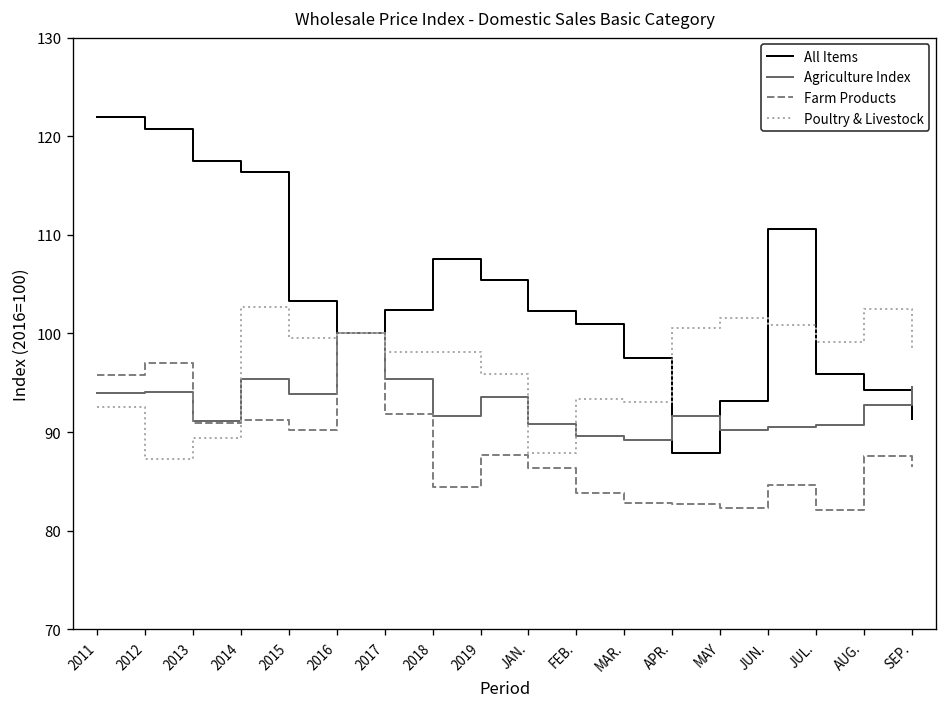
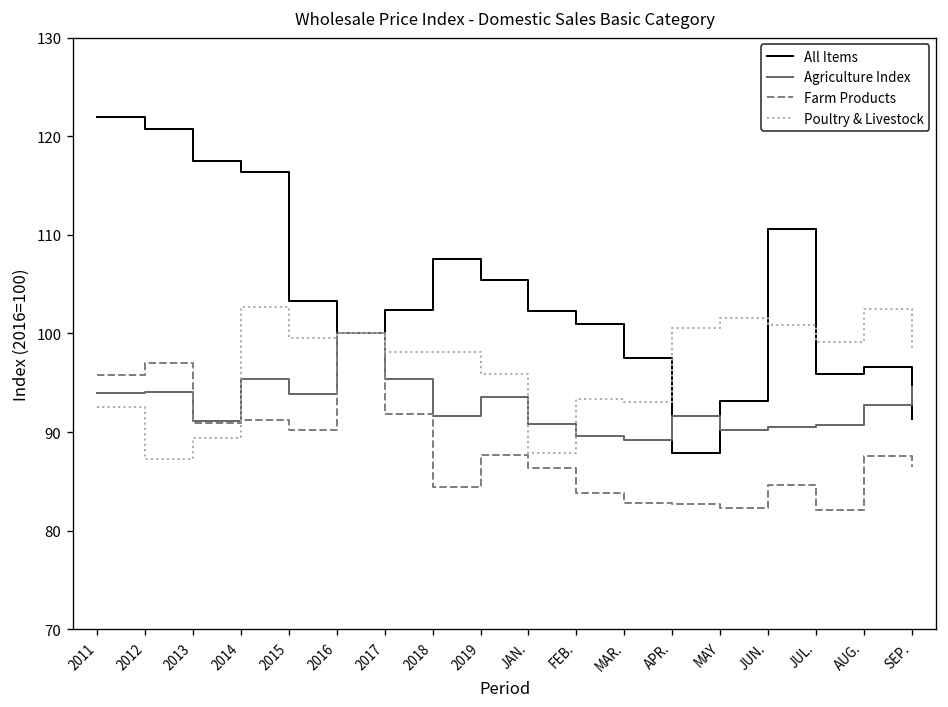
  {
    "All Items": {
      "2011": 122,
      "2012": 121,
      "2013": 118,
      "2014": 116,
      "2015": 103,
      "2017": 102,
      "2018": 108,
      "2019": 105,
      "JAN.": 102,
      "FEB.": 101,
      "MAR.": 97,
      "APR.": 88,
      "MAY": 93,
      "JUN.": 111,
      "JUL.": 96,
-     "AUG.": 94,
+     "AUG.": 97,
      "SEP.": 91
    },
    "Poultry & Livestock": {
      "2011": 93,
      "2012": 87,
      "2013": 89,
      "2014": 103,
      "2015": 100,
      "2017": 98,
      "2018": 98,
      "2019": 96,
      "JAN.": 88,
      "FEB.": 93,
      "MAR.": 93,
      "APR.": 101,
      "MAY": 102,
      "JUN.": 101,
      "JUL.": 99,
      "AUG.": 102,
      "SEP.": 98
    }
  }
